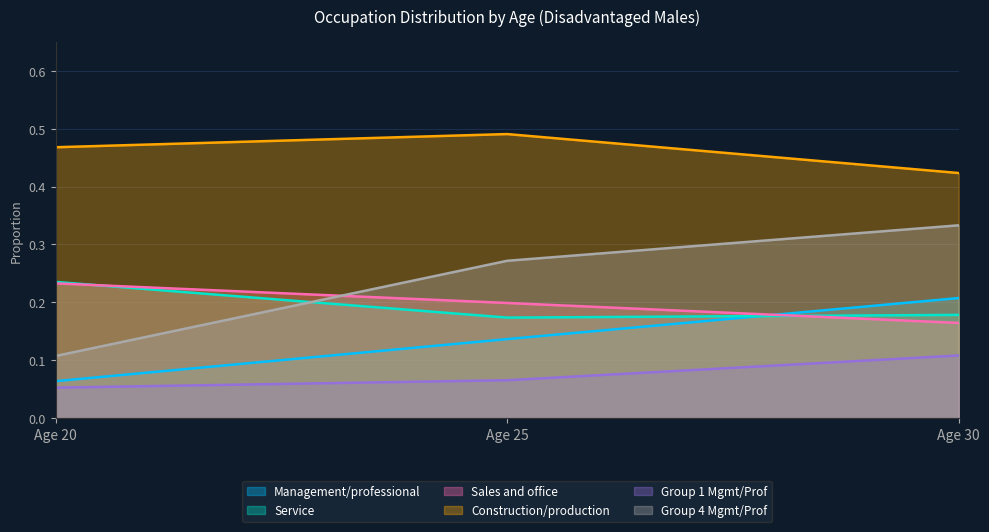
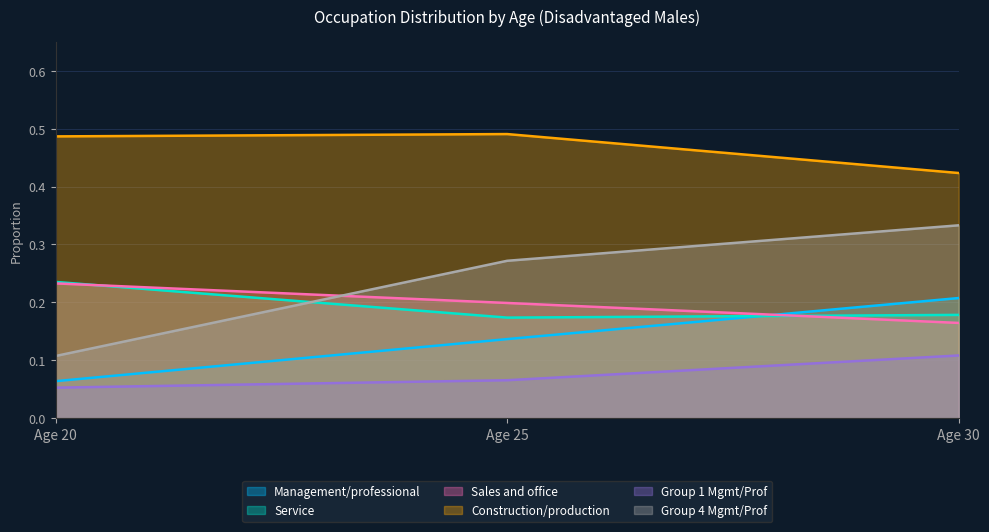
  {
    "Construction/production": {
-     "Age 20": 0.47,
+     "Age 20": 0.49,
      "Age 25": 0.49,
      "Age 30": 0.42
    }
  }
